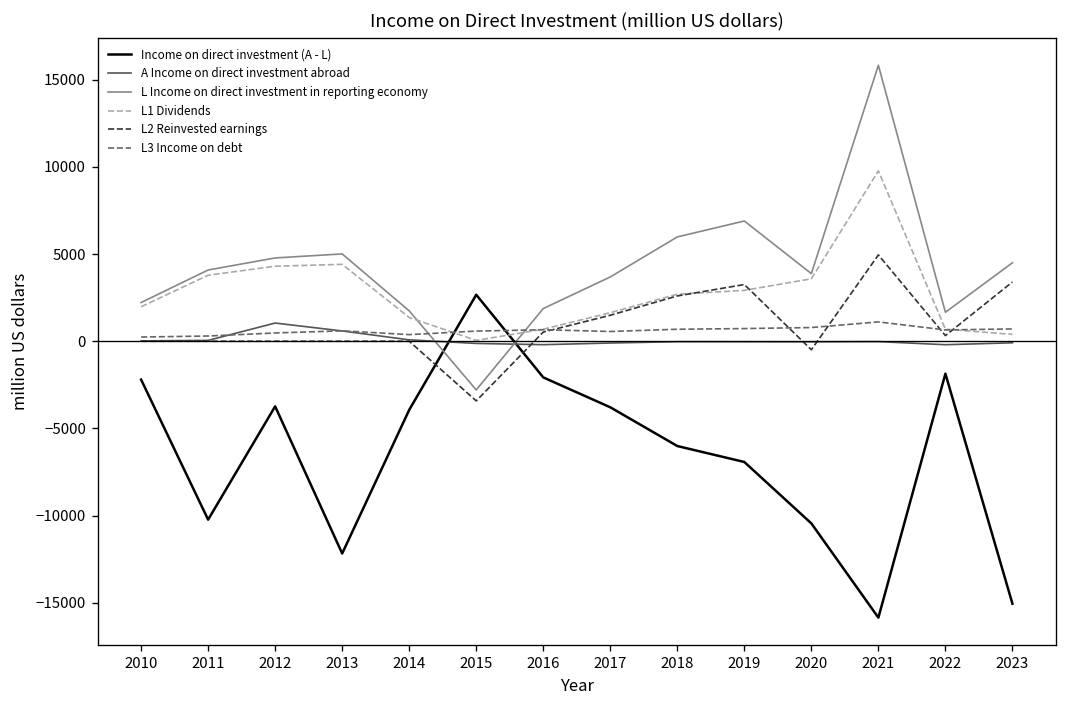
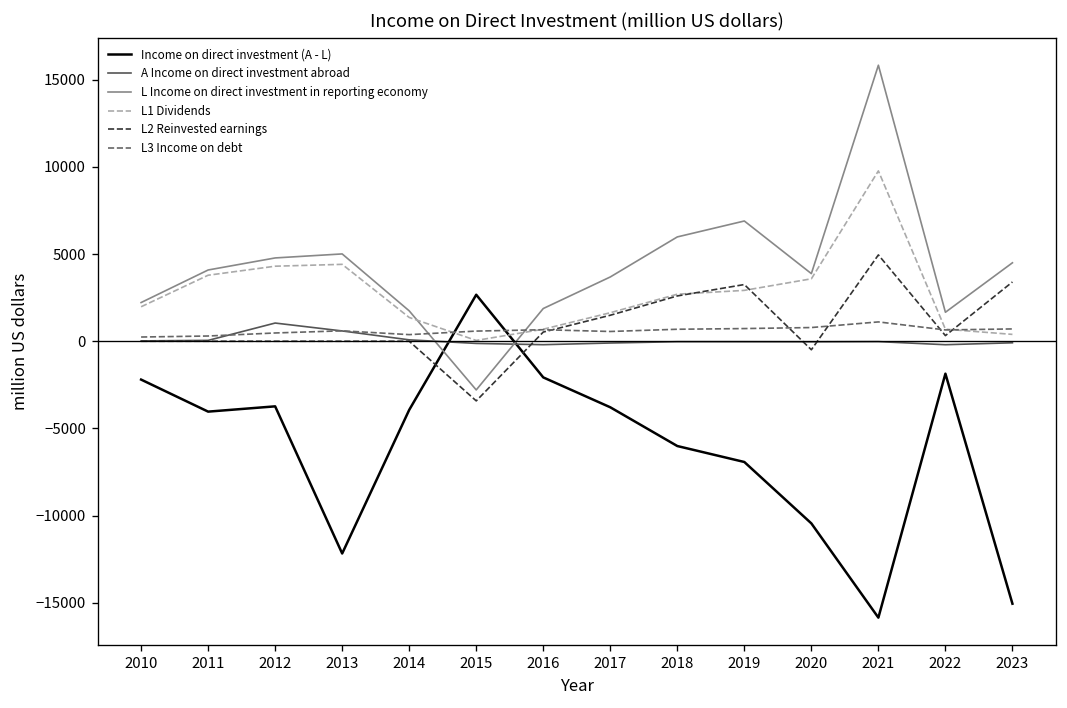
  {
    "Income on direct investment (A - L)": {
      "2010": -2200,
-     "2011": -10200,
+     "2011": -4000,
      "2012": -3700,
      "2013": -12200,
      "2014": -3900,
      "2015": 2700,
      "2016": -2100,
      "2017": -3800,
      "2018": -6000,
      "2019": -6900,
      "2020": -10400,
      "2021": -15800,
      "2022": -1900,
      "2023": -15000
    }
  }
